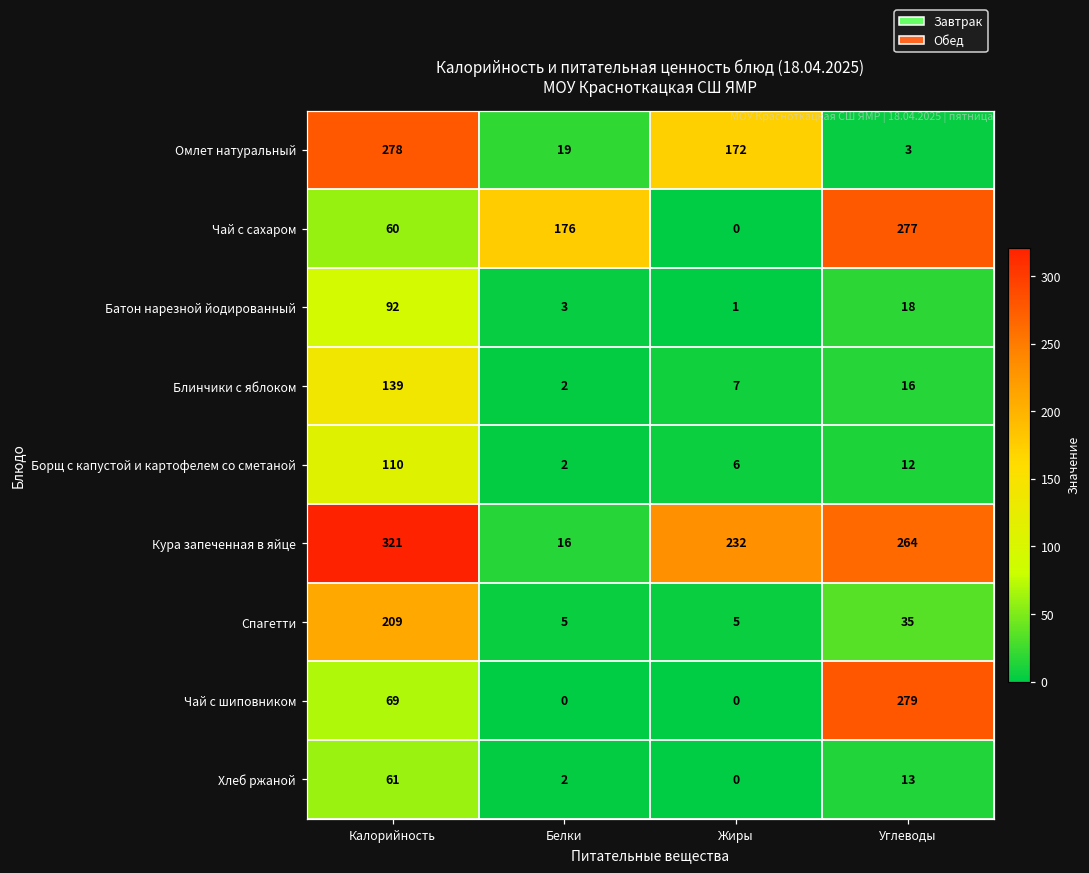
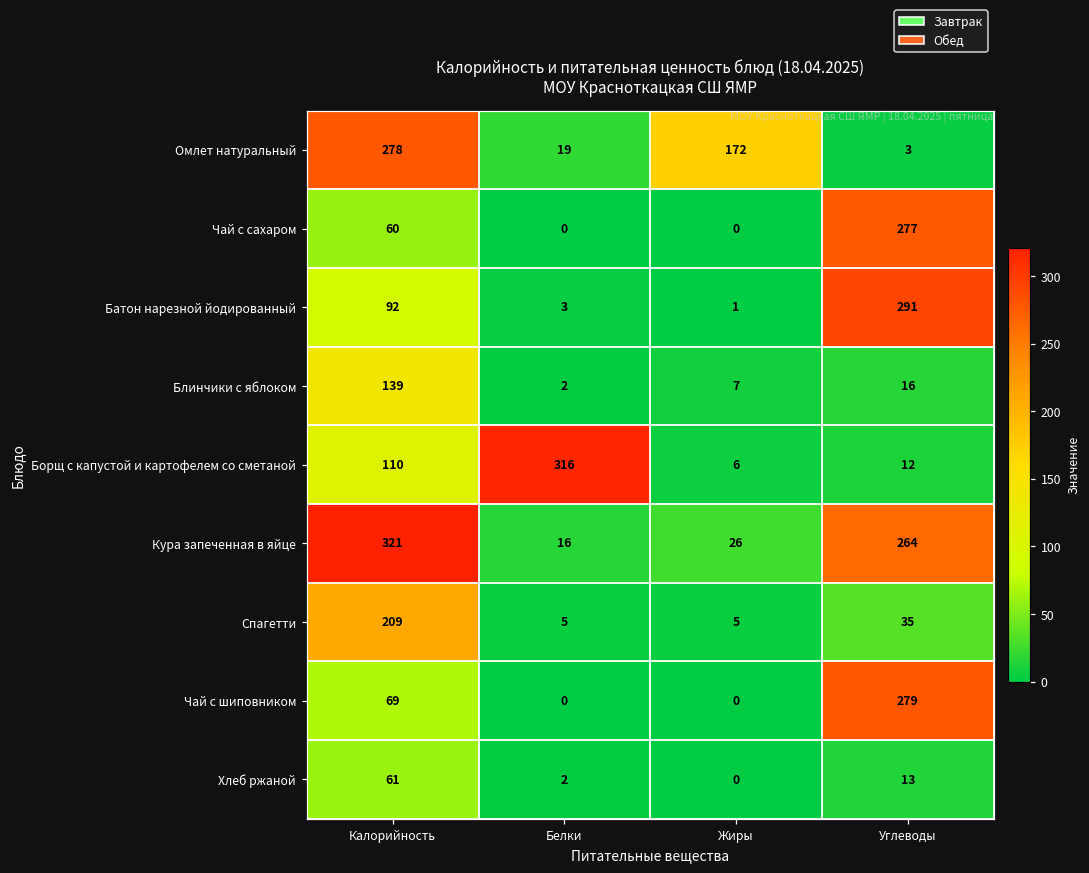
  {
    "Омлет натуральный": {
      "Калорийность": 278,
      "Белки": 19,
      "Жиры": 172
    },
    "Чай с сахаром": {
      "Калорийность": 60,
-     "Белки": 176,
+     "Белки": 0,
      "Жиры": 0,
      "Углеводы": 277
    },
    "Батон нарезной йодированный": {
      "Калорийность": 92,
      "Белки": 3,
      "Жиры": 1,
-     "Углеводы": 18
+     "Углеводы": 291
    },
    "Блинчики с яблоком": {
      "Калорийность": 139,
      "Белки": 2,
      "Жиры": 7,
      "Углеводы": 16
    },
    "Борщ с капустой и картофелем со сметаной": {
      "Калорийность": 110,
-     "Белки": 2,
+     "Белки": 316,
      "Жиры": 6,
      "Углеводы": 12
    },
    "Кура запеченная в яйце": {
      "Калорийность": 321,
      "Белки": 16,
-     "Жиры": 232,
+     "Жиры": 26,
      "Углеводы": 264
    },
    "Спагетти": {
      "Калорийность": 209,
      "Белки": 5,
      "Жиры": 5,
      "Углеводы": 35
    },
    "Чай с шиповником": {
      "Калорийность": 69,
      "Белки": 0,
      "Жиры": 0,
      "Углеводы": 279
    },
    "Хлеб ржаной": {
      "Калорийность": 61,
      "Белки": 2,
      "Жиры": 0,
      "Углеводы": 13
    }
  }
